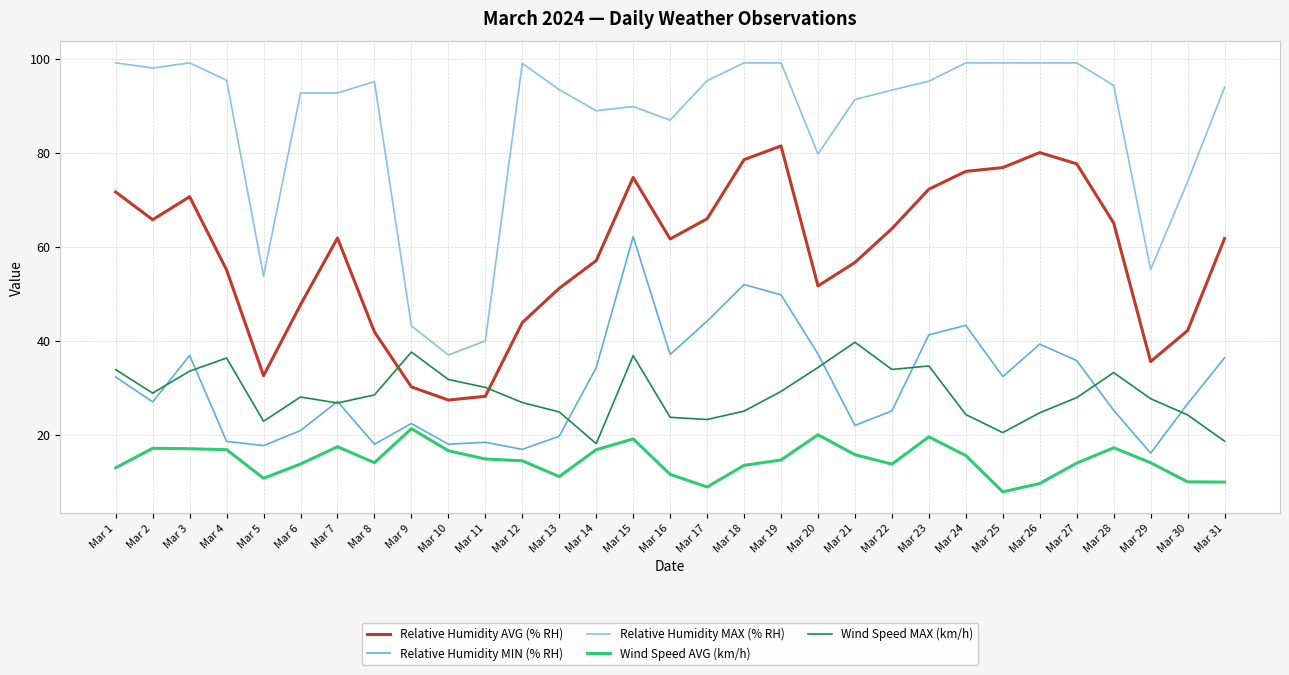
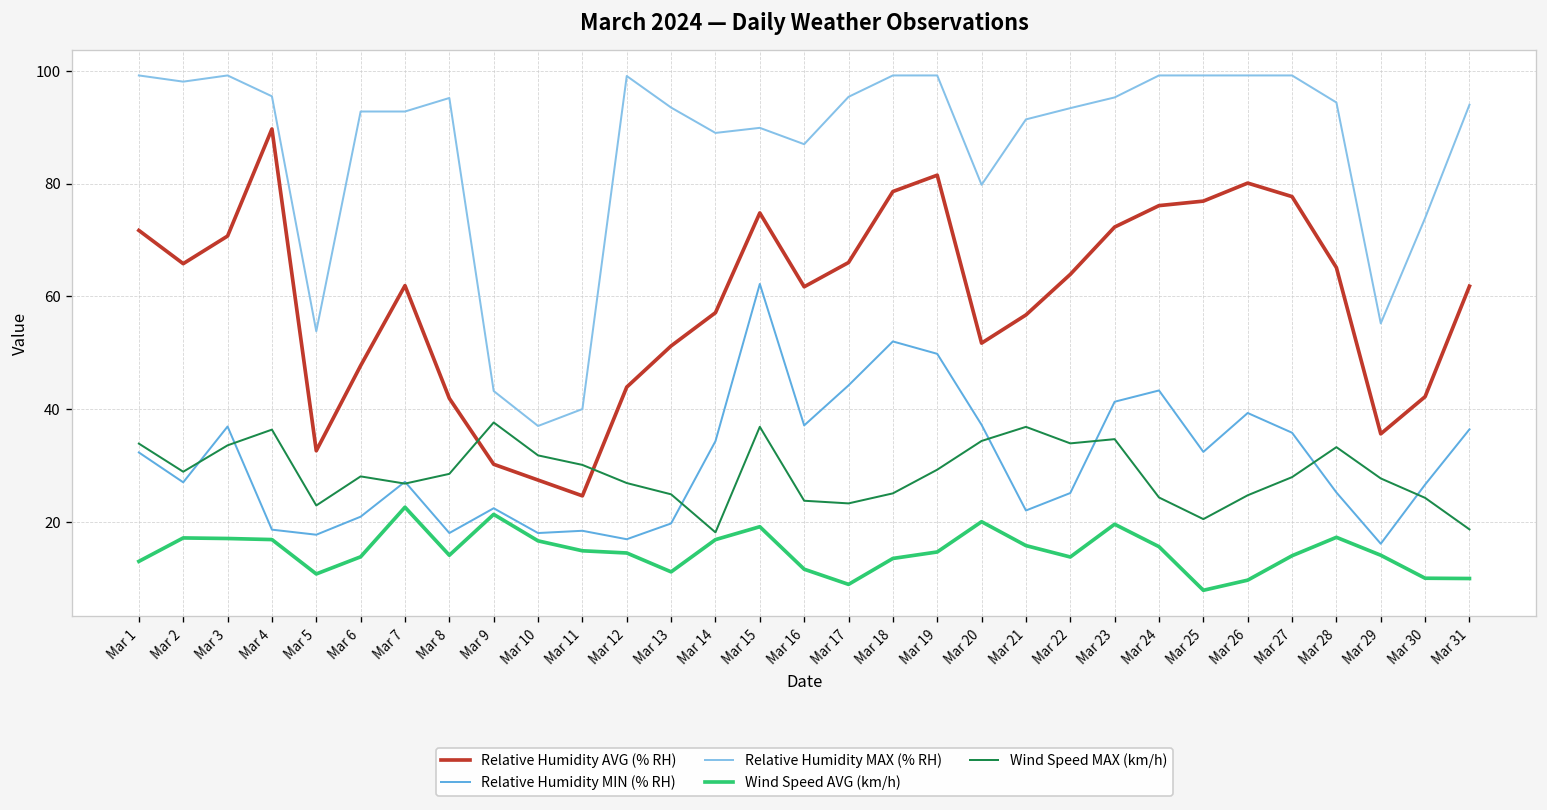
  {
    "Relative Humidity AVG (% RH)": {
      "Mar 1": 72,
      "Mar 2": 66,
      "Mar 3": 71,
-     "Mar 4": 55,
+     "Mar 4": 90,
      "Mar 5": 33,
      "Mar 6": 48,
      "Mar 7": 62,
      "Mar 8": 42,
      "Mar 9": 30,
      "Mar 10": 27,
-     "Mar 11": 28,
+     "Mar 11": 25,
      "Mar 12": 44,
      "Mar 13": 51,
      "Mar 14": 57,
      "Mar 15": 75,
      "Mar 16": 62,
      "Mar 17": 66,
      "Mar 18": 79,
      "Mar 19": 82,
      "Mar 20": 52,
      "Mar 21": 57,
      "Mar 22": 64,
      "Mar 23": 72,
      "Mar 24": 76,
      "Mar 25": 77,
      "Mar 26": 80,
      "Mar 27": 78,
      "Mar 28": 65,
      "Mar 29": 36,
      "Mar 30": 42,
      "Mar 31": 62
    },
    "Wind Speed AVG (km/h)": {
      "Mar 1": 13,
      "Mar 2": 17,
      "Mar 3": 17,
      "Mar 4": 17,
      "Mar 5": 11,
      "Mar 6": 14,
-     "Mar 7": 17,
+     "Mar 7": 23,
      "Mar 8": 14,
      "Mar 9": 21,
      "Mar 10": 17,
      "Mar 11": 15,
      "Mar 12": 14,
      "Mar 13": 11,
      "Mar 14": 17,
      "Mar 15": 19,
      "Mar 16": 12,
      "Mar 17": 9,
      "Mar 18": 13,
      "Mar 19": 15,
      "Mar 20": 20,
      "Mar 21": 16,
      "Mar 22": 14,
      "Mar 23": 20,
      "Mar 24": 16,
      "Mar 25": 8,
      "Mar 26": 10,
      "Mar 27": 14,
      "Mar 28": 17,
      "Mar 29": 14,
      "Mar 30": 10,
      "Mar 31": 10
    },
    "Wind Speed MAX (km/h)": {
      "Mar 1": 34,
      "Mar 2": 29,
      "Mar 3": 34,
      "Mar 4": 36,
      "Mar 5": 23,
      "Mar 6": 28,
      "Mar 8": 29,
      "Mar 9": 38,
      "Mar 10": 32,
      "Mar 11": 30,
      "Mar 12": 27,
      "Mar 13": 25,
      "Mar 14": 18,
      "Mar 15": 37,
      "Mar 16": 24,
      "Mar 17": 23,
      "Mar 18": 25,
      "Mar 19": 29,
      "Mar 20": 34,
-     "Mar 21": 40,
+     "Mar 21": 37,
      "Mar 22": 34,
      "Mar 23": 35,
      "Mar 24": 24,
      "Mar 25": 20,
      "Mar 26": 25,
      "Mar 27": 28,
      "Mar 28": 33,
      "Mar 29": 28,
      "Mar 30": 24,
      "Mar 31": 19
    }
  }
